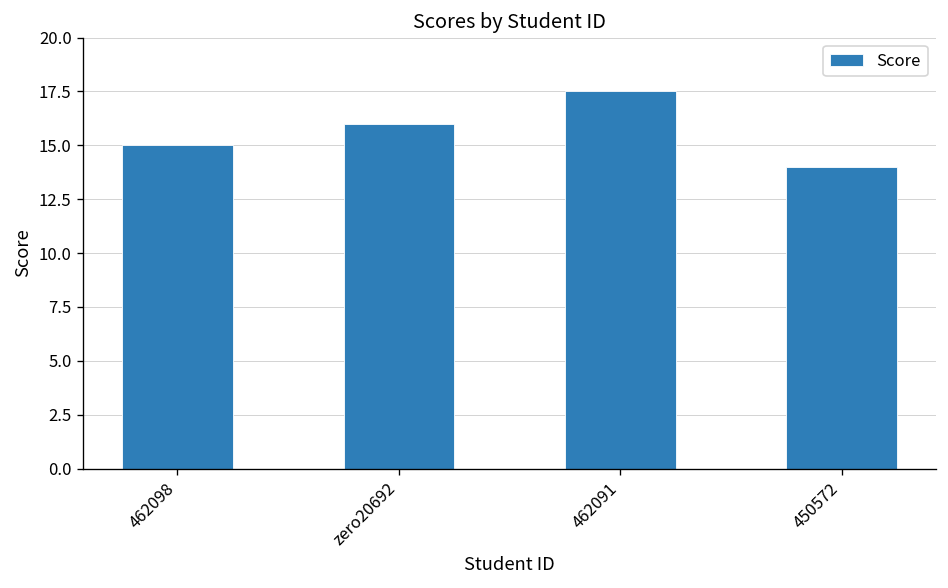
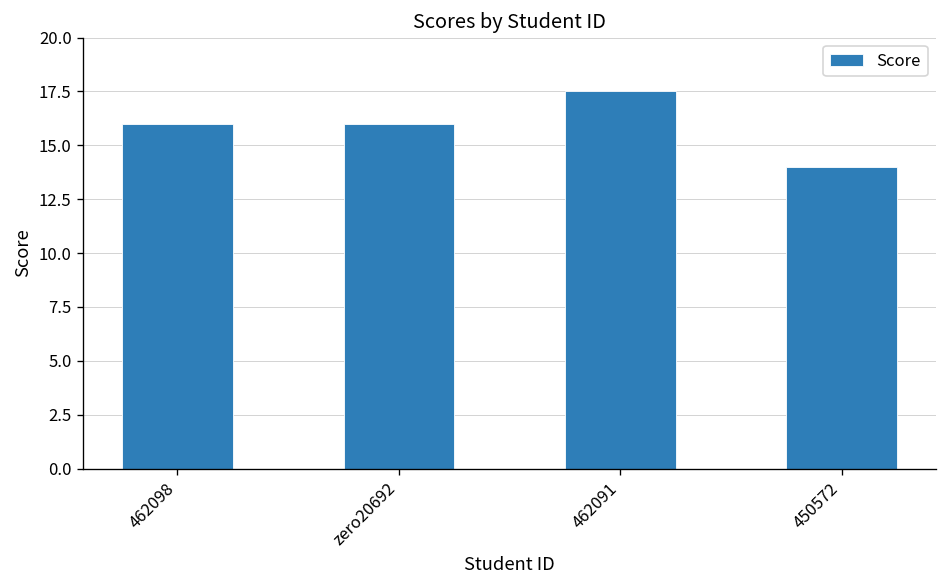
  {
-   "462098": 15,
+   "462098": 16,
    "zero20692": 16,
    "462091": 17.5,
    "450572": 14
  }
